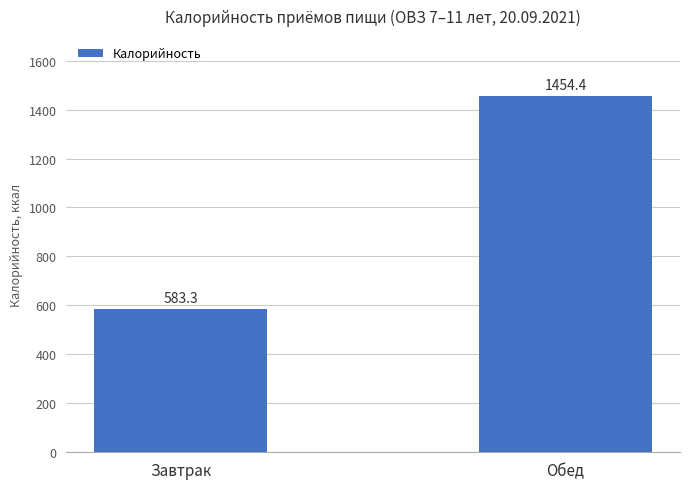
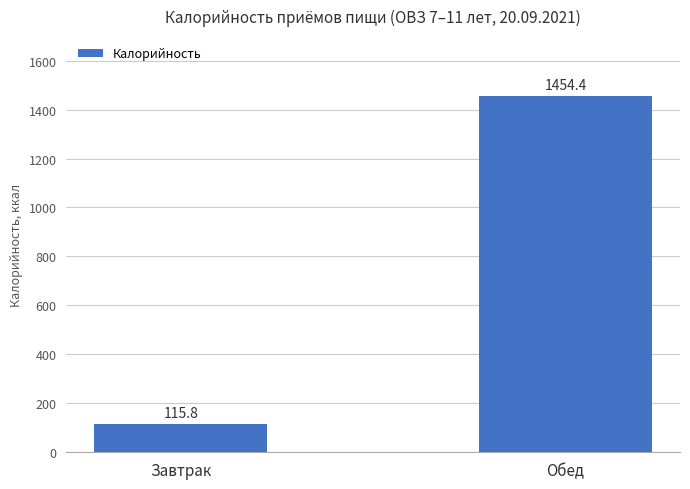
  {
-   "Завтрак": 583.3,
+   "Завтрак": 115.8,
    "Обед": 1454.4
  }
